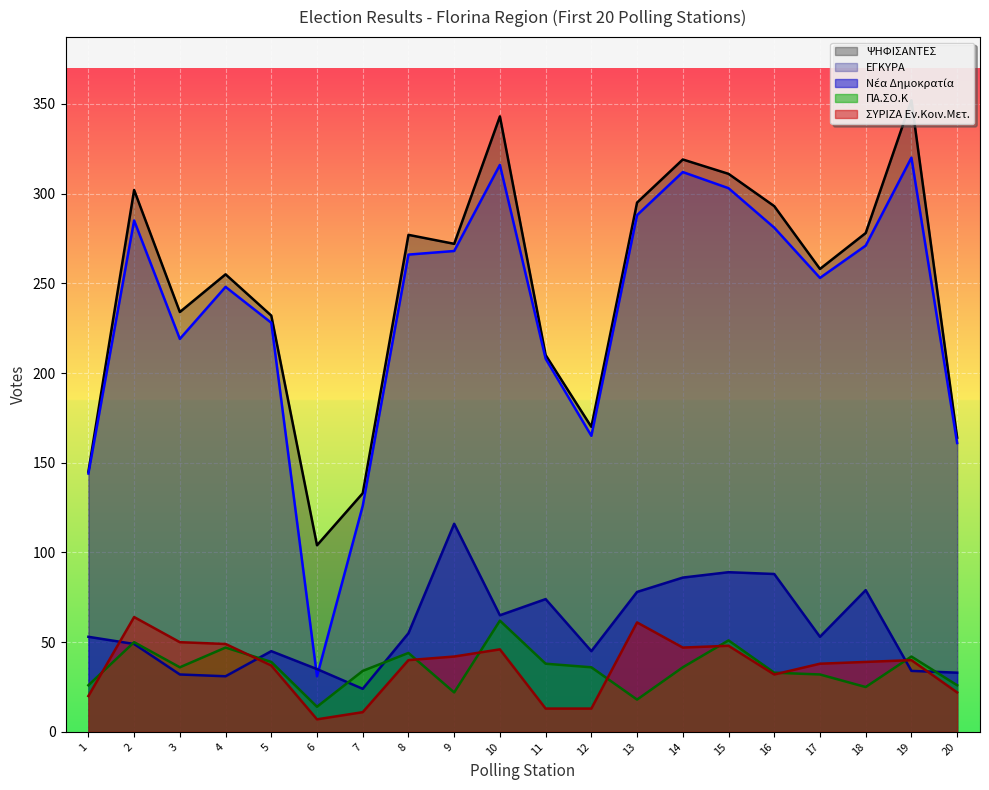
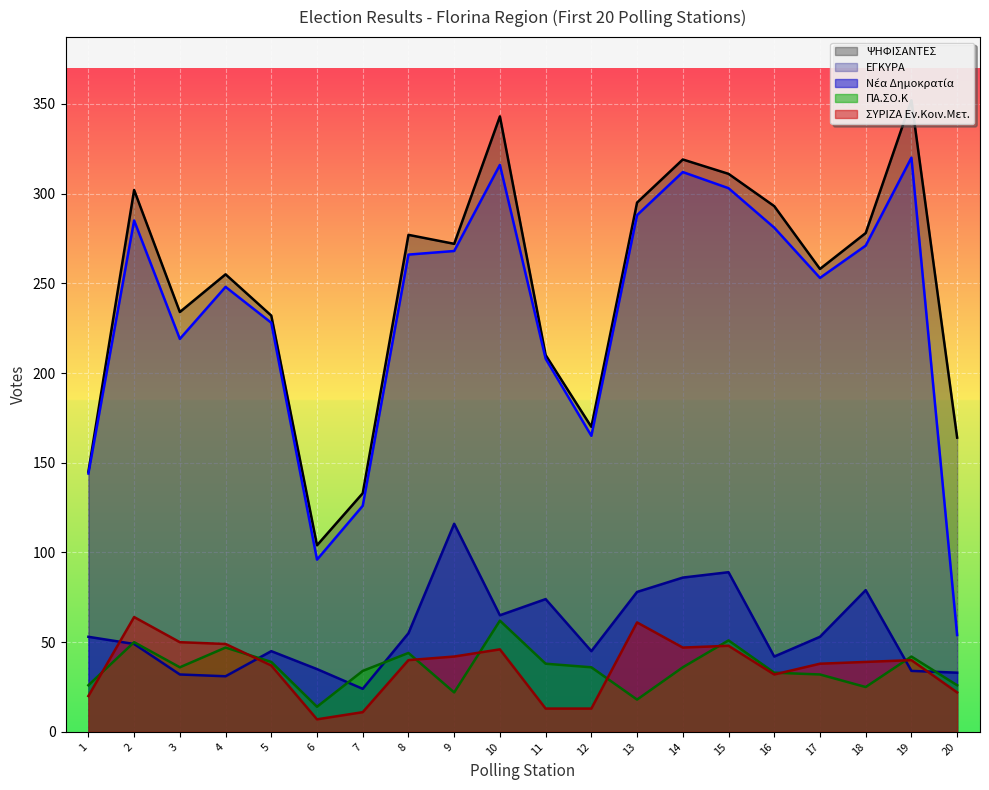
  {
    "ΨΗΦΙΣΑΝΤΕΣ": {
      "2": 302,
      "3": 234,
      "4": 255,
      "5": 232,
      "6": 104,
      "7": 133,
      "8": 277,
      "9": 272,
      "10": 343,
      "11": 210,
      "12": 170,
      "13": 295,
      "14": 319,
      "15": 311,
      "16": 293,
      "17": 258,
      "18": 278,
      "20": 164
    },
    "ΕΓΚΥΡΑ": {
      "2": 285,
      "3": 219,
      "4": 248,
      "5": 228,
-     "6": 31,
+     "6": 96,
      "7": 126,
      "8": 266,
      "9": 268,
      "10": 316,
      "11": 208,
      "12": 165,
      "13": 288,
      "14": 312,
      "15": 303,
      "16": 281,
      "17": 253,
      "18": 271,
      "19": 320,
-     "20": 161
+     "20": 54
    },
    "Νέα Δημοκρατία": {
      "1": 53,
      "3": 32,
      "4": 31,
      "5": 45,
      "6": 35,
      "7": 24,
      "8": 55,
      "9": 116,
      "10": 65,
      "11": 74,
      "12": 45,
      "13": 78,
      "14": 86,
      "15": 89,
-     "16": 88,
+     "16": 42,
      "17": 53,
      "18": 79,
      "19": 34,
      "20": 33
    },
    "ΠΑ.ΣΟ.Κ": {
      "1": 26,
      "3": 36,
      "4": 47,
      "5": 39,
      "6": 14,
      "7": 34,
      "8": 44,
      "9": 22,
      "10": 62,
      "11": 38,
      "12": 36,
      "13": 18,
      "14": 36,
      "15": 51,
      "17": 32,
      "18": 25,
      "19": 42,
      "20": 26
    },
    "ΣΥΡΙΖΑ Εν.Κοιν.Μετ.": {
      "1": 20,
      "2": 64,
      "3": 50,
      "4": 49,
      "5": 37,
      "6": 7,
      "7": 11,
      "8": 40,
      "9": 42,
      "10": 46,
      "11": 13,
      "12": 13,
      "13": 61,
      "14": 47,
      "15": 48,
      "17": 38,
      "18": 39,
      "19": 40,
      "20": 22
    }
  }
